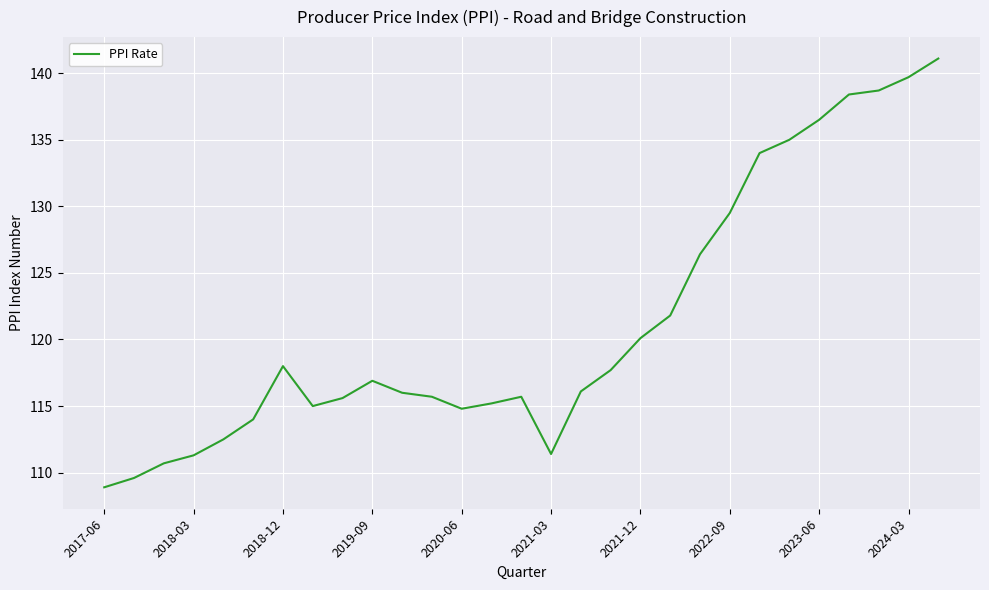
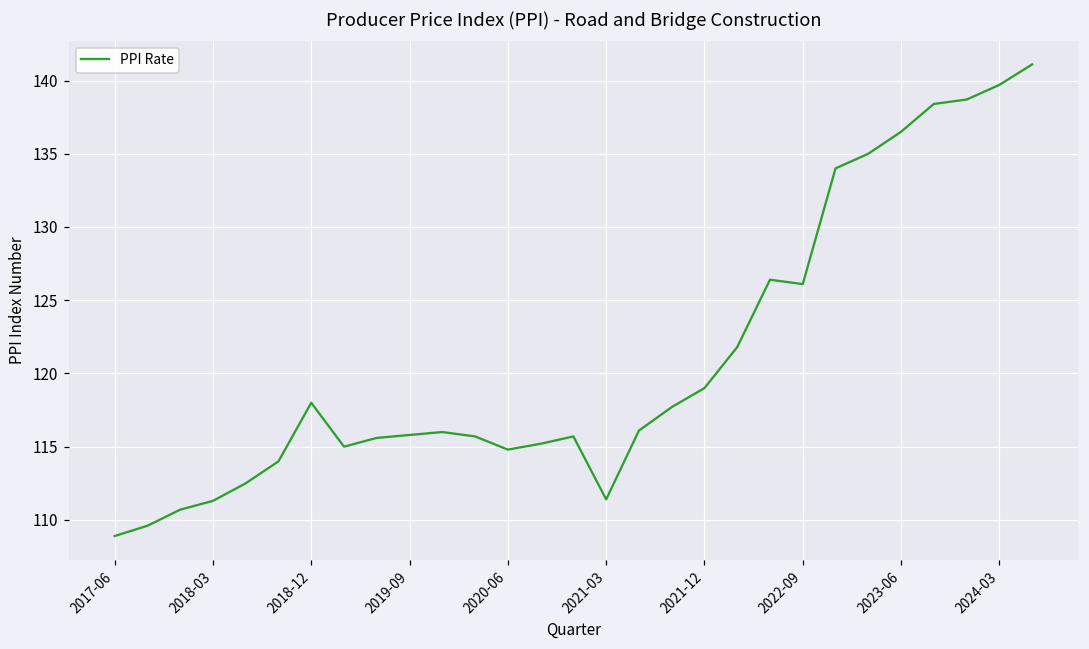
  {
    "2017-06": 108.9,
    "2018-03": 111.3,
    "2018-12": 118.0,
-   "2019-09": 116.9,
+   "2019-09": 115.8,
    "2020-06": 114.8,
    "2021-03": 111.4,
-   "2021-12": 120.1,
-   "2022-09": 129.5,
+   "2021-12": 119.0,
+   "2022-09": 126.1,
    "2023-06": 136.5,
    "2024-03": 139.7
  }
